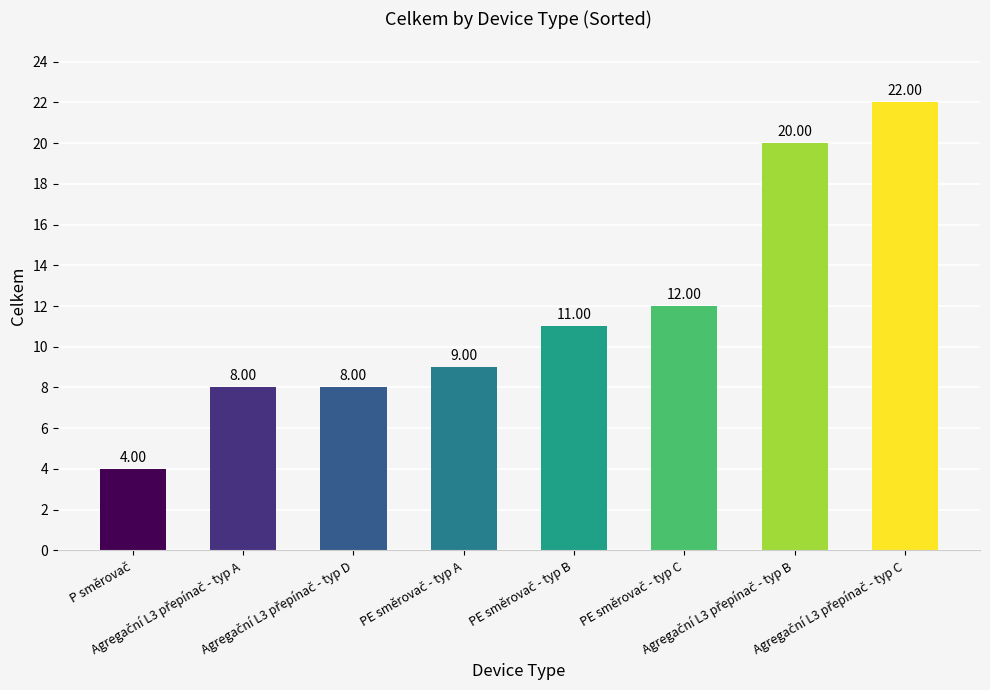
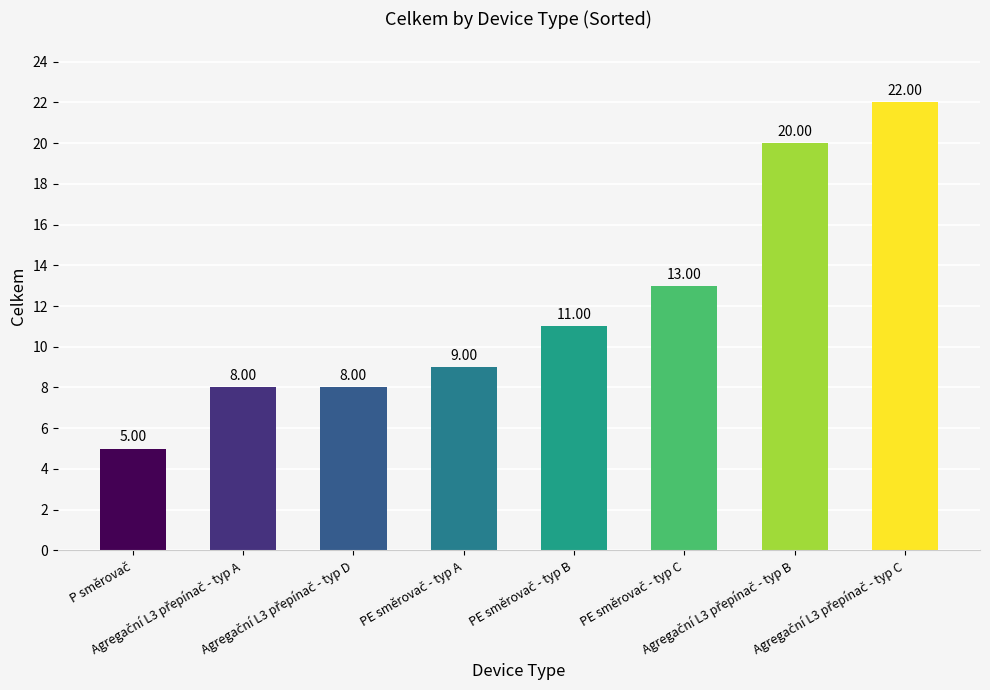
  {
-   "P směrovač": 4.00,
+   "P směrovač": 5.00,
    "Agregační L3 přepínač - typ A": 8.00,
    "Agregační L3 přepínač - typ D": 8.00,
    "PE směrovač - typ A": 9.00,
    "PE směrovač - typ B": 11.00,
-   "PE směrovač - typ C": 12.00,
+   "PE směrovač - typ C": 13.00,
    "Agregační L3 přepínač - typ B": 20.00,
    "Agregační L3 přepínač - typ C": 22.00
  }
